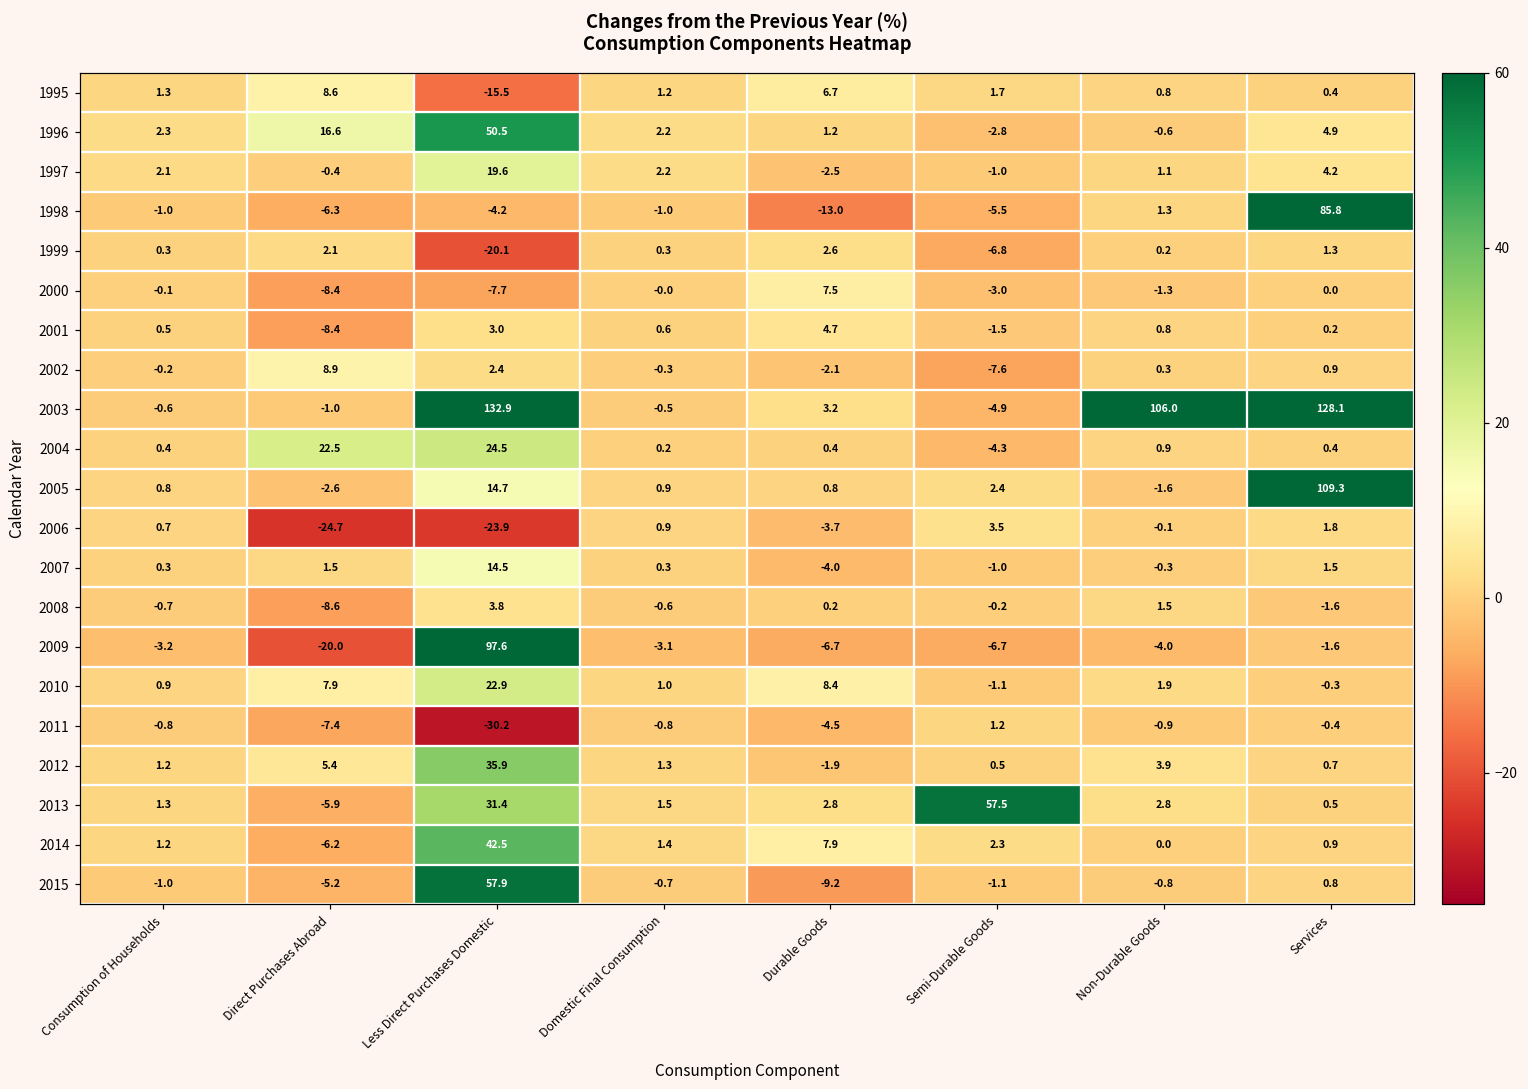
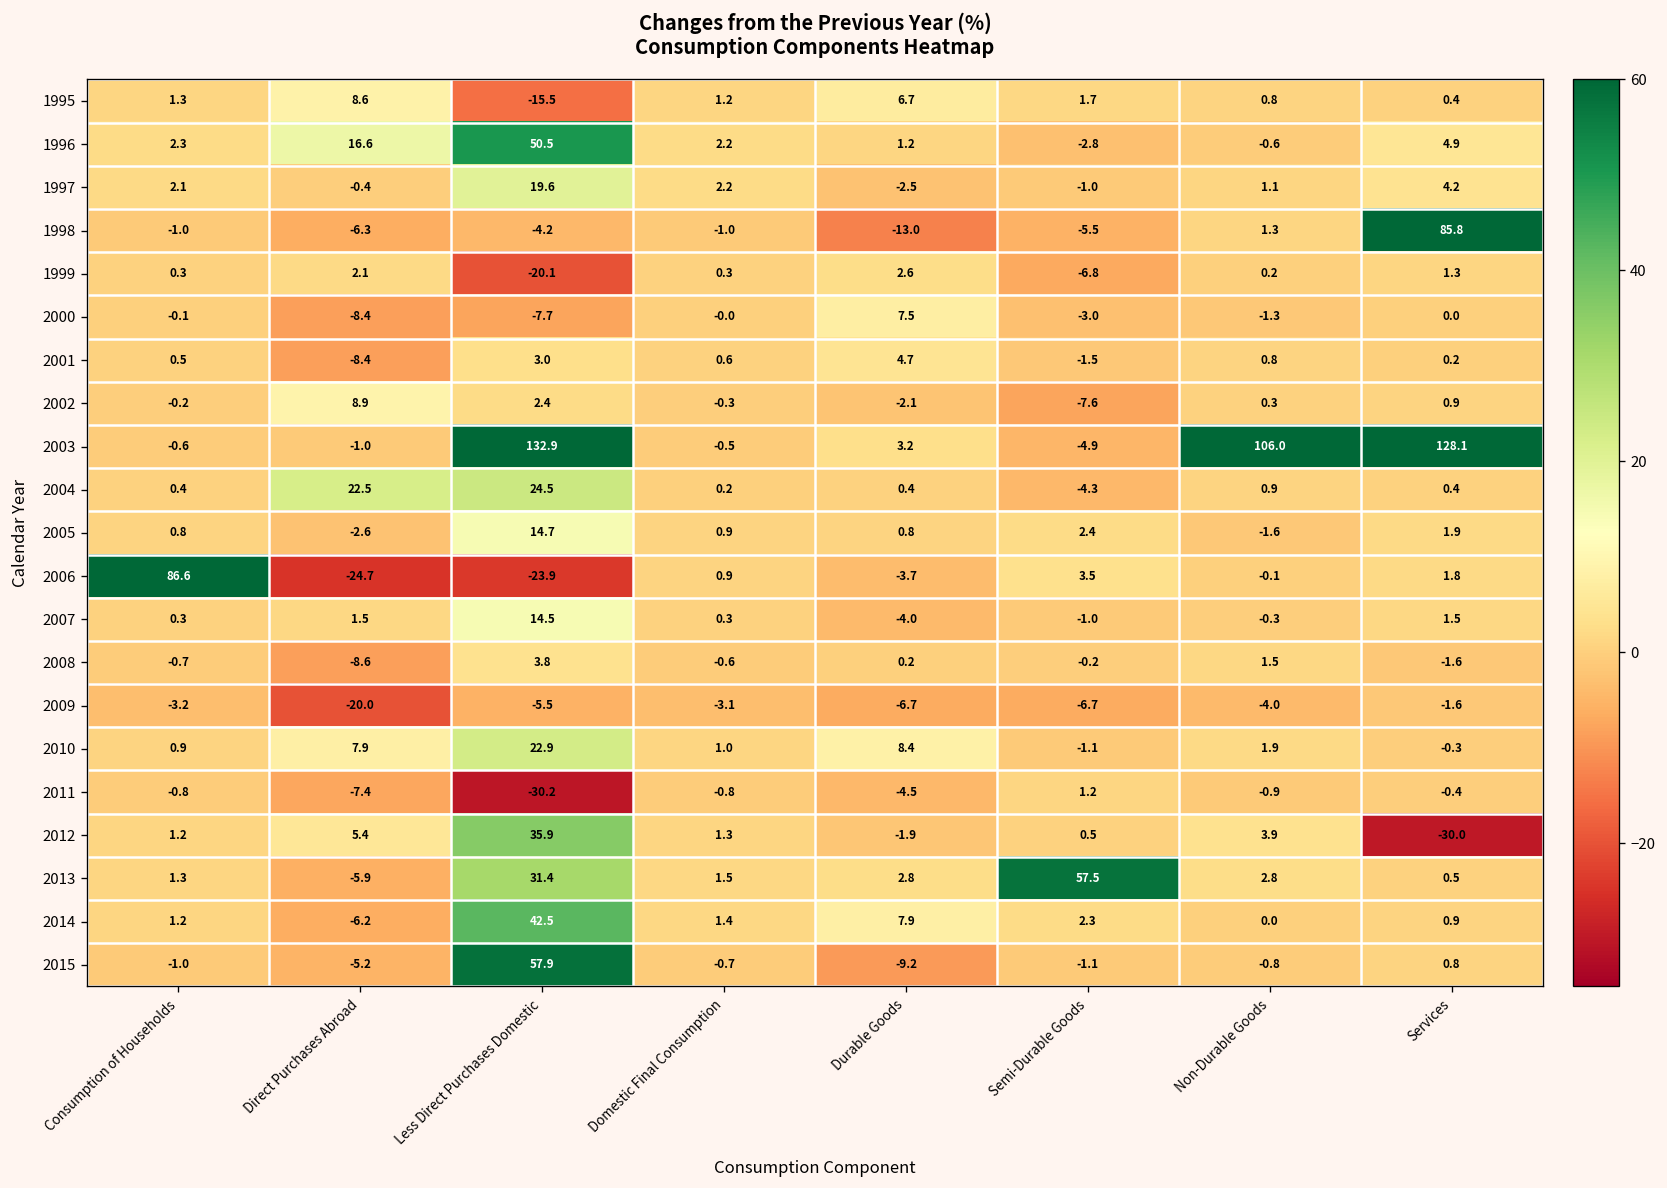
  {
    "1995": {
      "Consumption of Households": 1.3,
      "Direct Purchases Abroad": 8.6,
      "Less Direct Purchases Domestic": -15.5,
      "Domestic Final Consumption": 1.2,
      "Durable Goods": 6.7,
      "Semi-Durable Goods": 1.7,
      "Non-Durable Goods": 0.8,
      "Services": 0.4
    },
    "1996": {
      "Consumption of Households": 2.3,
      "Direct Purchases Abroad": 16.6,
      "Less Direct Purchases Domestic": 50.5,
      "Domestic Final Consumption": 2.2,
      "Durable Goods": 1.2,
      "Semi-Durable Goods": -2.8,
      "Non-Durable Goods": -0.6,
      "Services": 4.9
    },
    "1997": {
      "Consumption of Households": 2.1,
      "Direct Purchases Abroad": -0.4,
      "Less Direct Purchases Domestic": 19.6,
      "Domestic Final Consumption": 2.2,
      "Durable Goods": -2.5,
      "Semi-Durable Goods": -1.0,
      "Non-Durable Goods": 1.1,
      "Services": 4.2
    },
    "1998": {
      "Consumption of Households": -1.0,
      "Direct Purchases Abroad": -6.3,
      "Less Direct Purchases Domestic": -4.2,
      "Domestic Final Consumption": -1.0,
      "Durable Goods": -13.0,
      "Semi-Durable Goods": -5.5,
      "Non-Durable Goods": 1.3,
      "Services": 85.8
    },
    "1999": {
      "Consumption of Households": 0.3,
      "Direct Purchases Abroad": 2.1,
      "Less Direct Purchases Domestic": -20.1,
      "Domestic Final Consumption": 0.3,
      "Durable Goods": 2.6,
      "Semi-Durable Goods": -6.8,
      "Non-Durable Goods": 0.2,
      "Services": 1.3
    },
    "2000": {
      "Consumption of Households": -0.1,
      "Direct Purchases Abroad": -8.4,
      "Less Direct Purchases Domestic": -7.7,
      "Domestic Final Consumption": -0.0,
      "Durable Goods": 7.5,
      "Semi-Durable Goods": -3.0,
      "Non-Durable Goods": -1.3,
      "Services": 0.0
    },
    "2001": {
      "Consumption of Households": 0.5,
      "Direct Purchases Abroad": -8.4,
      "Less Direct Purchases Domestic": 3.0,
      "Domestic Final Consumption": 0.6,
      "Durable Goods": 4.7,
      "Semi-Durable Goods": -1.5,
      "Non-Durable Goods": 0.8,
      "Services": 0.2
    },
    "2002": {
      "Consumption of Households": -0.2,
      "Direct Purchases Abroad": 8.9,
      "Less Direct Purchases Domestic": 2.4,
      "Domestic Final Consumption": -0.3,
      "Durable Goods": -2.1,
      "Semi-Durable Goods": -7.6,
      "Non-Durable Goods": 0.3,
      "Services": 0.9
    },
    "2003": {
      "Consumption of Households": -0.6,
      "Direct Purchases Abroad": -1.0,
      "Less Direct Purchases Domestic": 132.9,
      "Domestic Final Consumption": -0.5,
      "Durable Goods": 3.2,
      "Semi-Durable Goods": -4.9,
      "Non-Durable Goods": 106.0,
      "Services": 128.1
    },
    "2004": {
      "Consumption of Households": 0.4,
      "Direct Purchases Abroad": 22.5,
      "Less Direct Purchases Domestic": 24.5,
      "Domestic Final Consumption": 0.2,
      "Durable Goods": 0.4,
      "Semi-Durable Goods": -4.3,
      "Non-Durable Goods": 0.9,
      "Services": 0.4
    },
    "2005": {
      "Consumption of Households": 0.8,
      "Direct Purchases Abroad": -2.6,
      "Less Direct Purchases Domestic": 14.7,
      "Domestic Final Consumption": 0.9,
      "Durable Goods": 0.8,
      "Semi-Durable Goods": 2.4,
      "Non-Durable Goods": -1.6,
-     "Services": 109.3
+     "Services": 1.9
    },
    "2006": {
-     "Consumption of Households": 0.7,
+     "Consumption of Households": 86.6,
      "Direct Purchases Abroad": -24.7,
      "Less Direct Purchases Domestic": -23.9,
      "Domestic Final Consumption": 0.9,
      "Durable Goods": -3.7,
      "Semi-Durable Goods": 3.5,
      "Non-Durable Goods": -0.1,
      "Services": 1.8
    },
    "2007": {
      "Consumption of Households": 0.3,
      "Direct Purchases Abroad": 1.5,
      "Less Direct Purchases Domestic": 14.5,
      "Domestic Final Consumption": 0.3,
      "Durable Goods": -4.0,
      "Semi-Durable Goods": -1.0,
      "Non-Durable Goods": -0.3,
      "Services": 1.5
    },
    "2008": {
      "Consumption of Households": -0.7,
      "Direct Purchases Abroad": -8.6,
      "Less Direct Purchases Domestic": 3.8,
      "Domestic Final Consumption": -0.6,
      "Durable Goods": 0.2,
      "Semi-Durable Goods": -0.2,
      "Non-Durable Goods": 1.5,
      "Services": -1.6
    },
    "2009": {
      "Consumption of Households": -3.2,
      "Direct Purchases Abroad": -20.0,
-     "Less Direct Purchases Domestic": 97.6,
+     "Less Direct Purchases Domestic": -5.5,
      "Domestic Final Consumption": -3.1,
      "Durable Goods": -6.7,
      "Semi-Durable Goods": -6.7,
      "Non-Durable Goods": -4.0,
      "Services": -1.6
    },
    "2010": {
      "Consumption of Households": 0.9,
      "Direct Purchases Abroad": 7.9,
      "Less Direct Purchases Domestic": 22.9,
      "Domestic Final Consumption": 1.0,
      "Durable Goods": 8.4,
      "Semi-Durable Goods": -1.1,
      "Non-Durable Goods": 1.9,
      "Services": -0.3
    },
    "2011": {
      "Consumption of Households": -0.8,
      "Direct Purchases Abroad": -7.4,
      "Less Direct Purchases Domestic": -30.2,
      "Domestic Final Consumption": -0.8,
      "Durable Goods": -4.5,
      "Semi-Durable Goods": 1.2,
      "Non-Durable Goods": -0.9,
      "Services": -0.4
    },
    "2012": {
      "Consumption of Households": 1.2,
      "Direct Purchases Abroad": 5.4,
      "Less Direct Purchases Domestic": 35.9,
      "Domestic Final Consumption": 1.3,
      "Durable Goods": -1.9,
      "Semi-Durable Goods": 0.5,
      "Non-Durable Goods": 3.9,
-     "Services": 0.7
+     "Services": -30.0
    },
    "2013": {
      "Consumption of Households": 1.3,
      "Direct Purchases Abroad": -5.9,
      "Less Direct Purchases Domestic": 31.4,
      "Domestic Final Consumption": 1.5,
      "Durable Goods": 2.8,
      "Semi-Durable Goods": 57.5,
      "Non-Durable Goods": 2.8,
      "Services": 0.5
    },
    "2014": {
      "Consumption of Households": 1.2,
      "Direct Purchases Abroad": -6.2,
      "Less Direct Purchases Domestic": 42.5,
      "Domestic Final Consumption": 1.4,
      "Durable Goods": 7.9,
      "Semi-Durable Goods": 2.3,
      "Non-Durable Goods": 0.0,
      "Services": 0.9
    },
    "2015": {
      "Consumption of Households": -1.0,
      "Direct Purchases Abroad": -5.2,
      "Less Direct Purchases Domestic": 57.9,
      "Domestic Final Consumption": -0.7,
      "Durable Goods": -9.2,
      "Semi-Durable Goods": -1.1,
      "Non-Durable Goods": -0.8,
      "Services": 0.8
    }
  }
